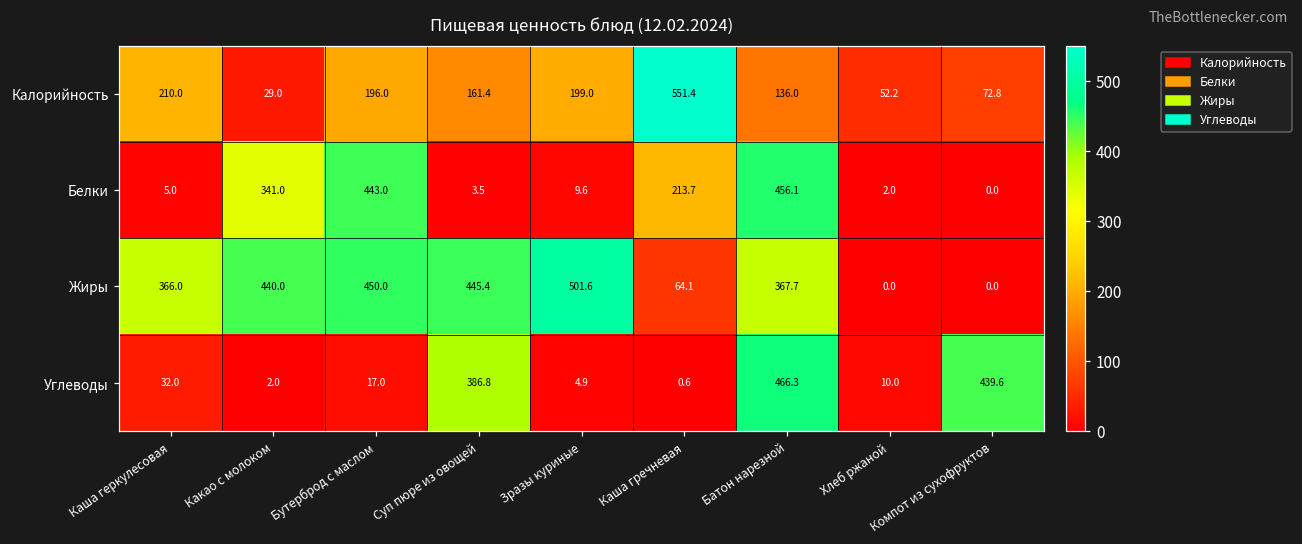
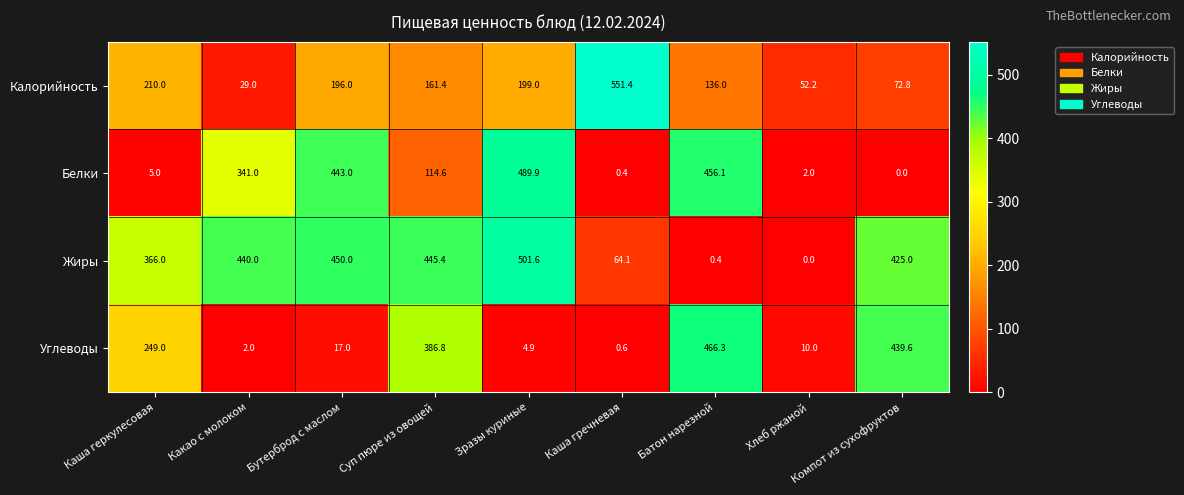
  {
    "Калорийность": {
      "Каша геркулесовая": 210.0,
      "Какао с молоком": 29.0,
      "Бутерброд с маслом": 196.0,
      "Суп пюре из овощей": 161.4,
      "Зразы куриные": 199.0,
      "Каша гречневая": 551.4,
      "Батон нарезной": 136.0,
      "Хлеб ржаной": 52.2,
      "Компот из сухофруктов": 72.8
    },
    "Белки": {
      "Каша геркулесовая": 5.0,
      "Какао с молоком": 341.0,
      "Бутерброд с маслом": 443.0,
-     "Суп пюре из овощей": 3.5,
-     "Зразы куриные": 9.6,
-     "Каша гречневая": 213.7,
+     "Суп пюре из овощей": 114.6,
+     "Зразы куриные": 489.9,
+     "Каша гречневая": 0.4,
      "Батон нарезной": 456.1,
      "Хлеб ржаной": 2.0,
      "Компот из сухофруктов": 0.0
    },
    "Жиры": {
      "Каша геркулесовая": 366.0,
      "Какао с молоком": 440.0,
      "Бутерброд с маслом": 450.0,
      "Суп пюре из овощей": 445.4,
      "Зразы куриные": 501.6,
      "Каша гречневая": 64.1,
-     "Батон нарезной": 367.7,
+     "Батон нарезной": 0.4,
      "Хлеб ржаной": 0.0,
-     "Компот из сухофруктов": 0.0
+     "Компот из сухофруктов": 425.0
    },
    "Углеводы": {
-     "Каша геркулесовая": 32.0,
+     "Каша геркулесовая": 249.0,
      "Какао с молоком": 2.0,
      "Бутерброд с маслом": 17.0,
      "Суп пюре из овощей": 386.8,
      "Зразы куриные": 4.9,
      "Каша гречневая": 0.6,
      "Батон нарезной": 466.3,
      "Хлеб ржаной": 10.0,
      "Компот из сухофруктов": 439.6
    }
  }
